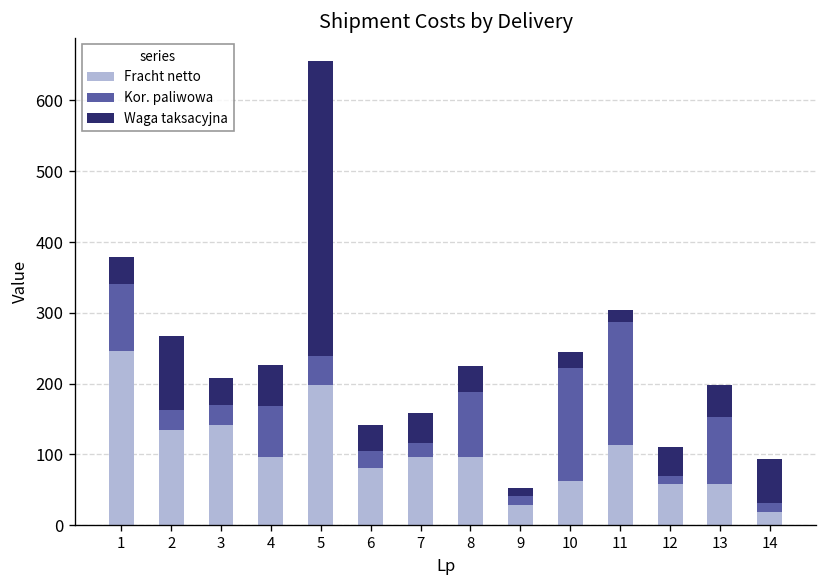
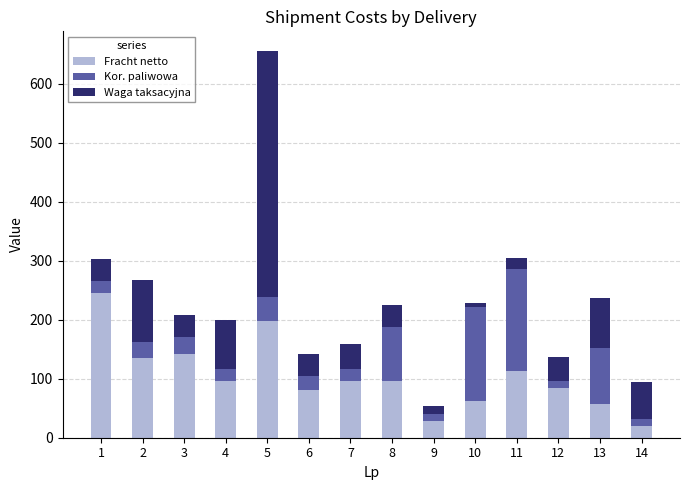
  {
    "Fracht netto": {
      "1": 250,
      "2": 140,
      "3": 140,
      "4": 100,
      "5": 200,
      "6": 80,
      "7": 100,
      "8": 100,
      "9": 30,
      "10": 60,
      "11": 110,
-     "12": 60,
+     "12": 80,
      "13": 60,
      "14": 20
    },
    "Kor. paliwowa": {
-     "1": 100,
+     "1": 20,
      "2": 30,
      "3": 30,
-     "4": 70,
+     "4": 20,
      "5": 40,
      "6": 20,
      "7": 20,
      "8": 90,
      "9": 10,
      "10": 160,
      "11": 170,
      "12": 10,
      "13": 90,
      "14": 10
    },
    "Waga taksacyjna": {
      "1": 40,
      "2": 110,
      "3": 40,
-     "4": 60,
+     "4": 80,
      "5": 420,
      "6": 40,
      "7": 40,
      "8": 40,
      "9": 10,
-     "10": 20,
+     "10": 10,
      "11": 20,
      "12": 40,
-     "13": 50,
+     "13": 80,
      "14": 60
    }
  }
